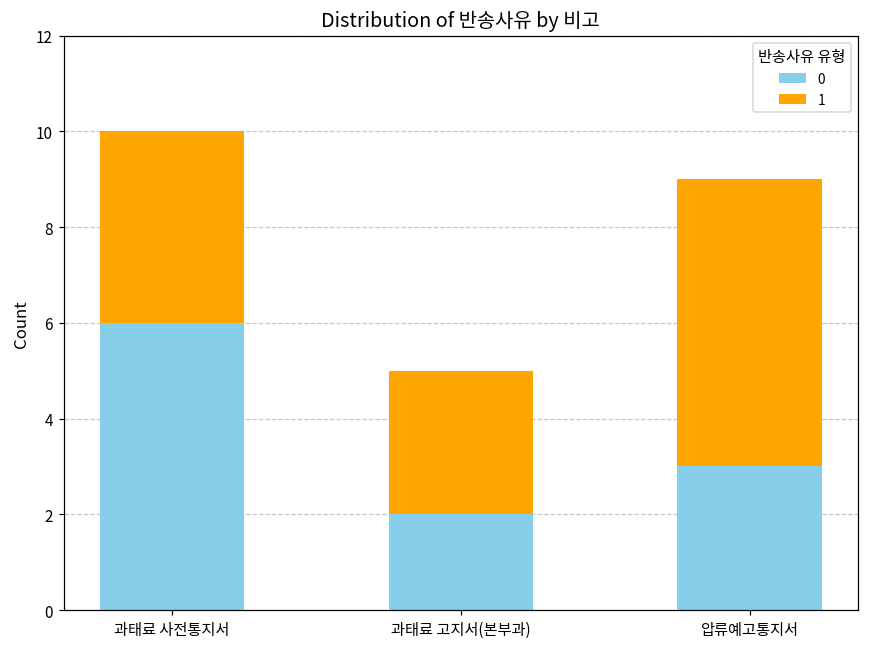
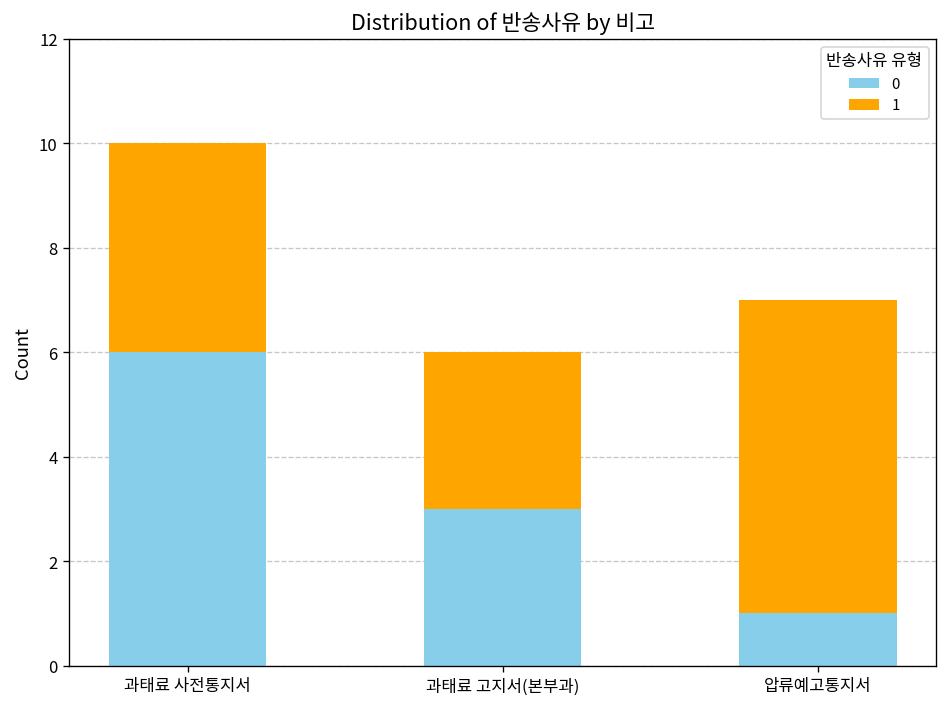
  {
    "0": {
      "과태료 사전통지서": 6,
-     "과태료 고지서(본부과)": 2,
-     "압류예고통지서": 3
+     "과태료 고지서(본부과)": 3,
+     "압류예고통지서": 1
    },
    "1": {
      "과태료 사전통지서": 4,
      "과태료 고지서(본부과)": 3,
      "압류예고통지서": 6
    }
  }
